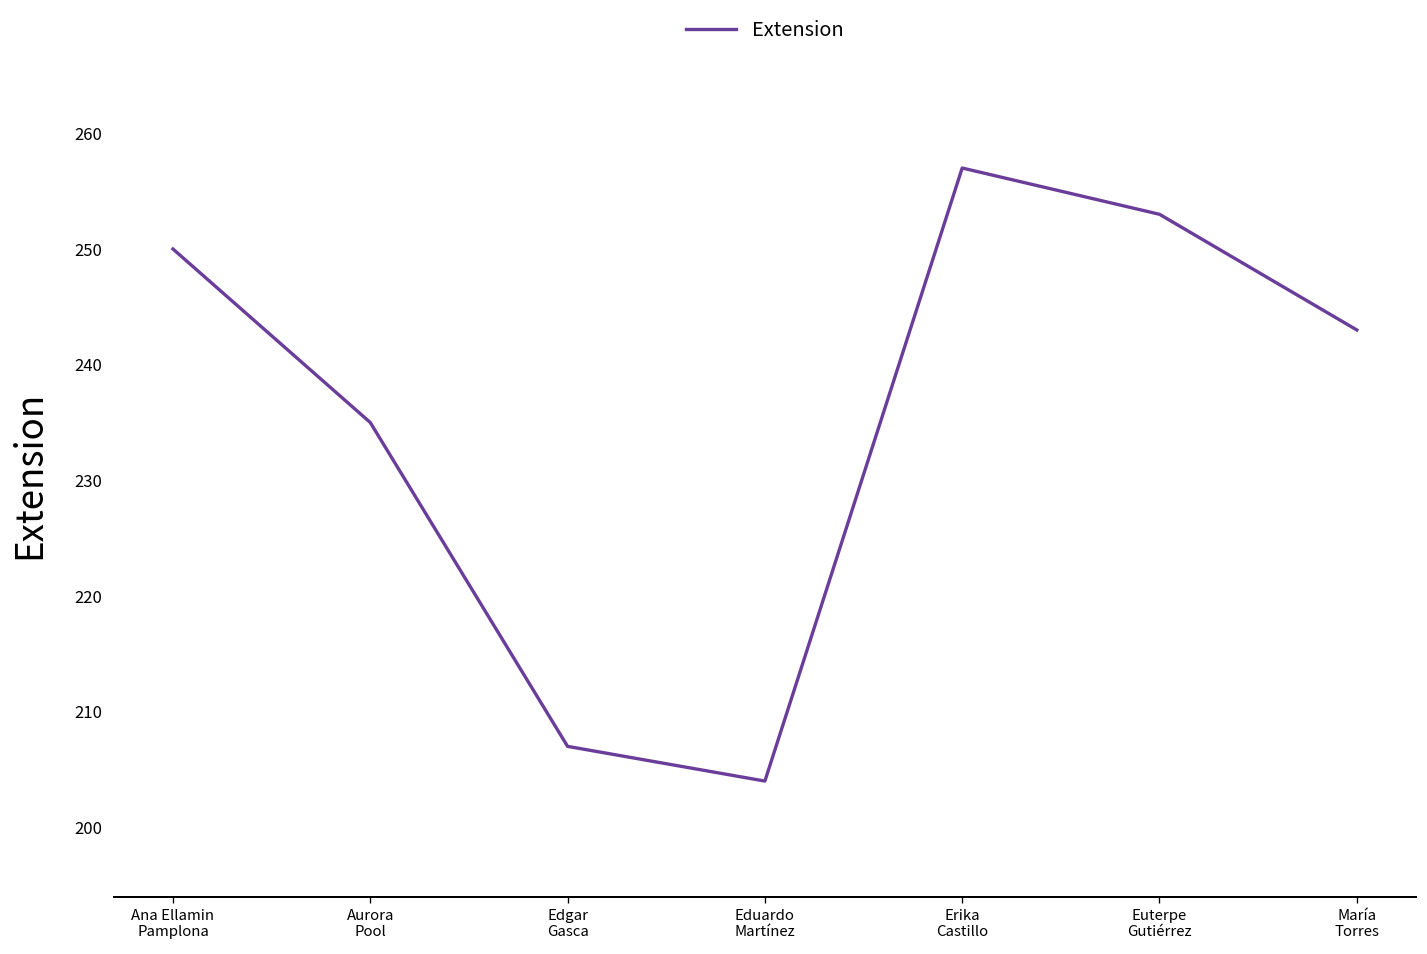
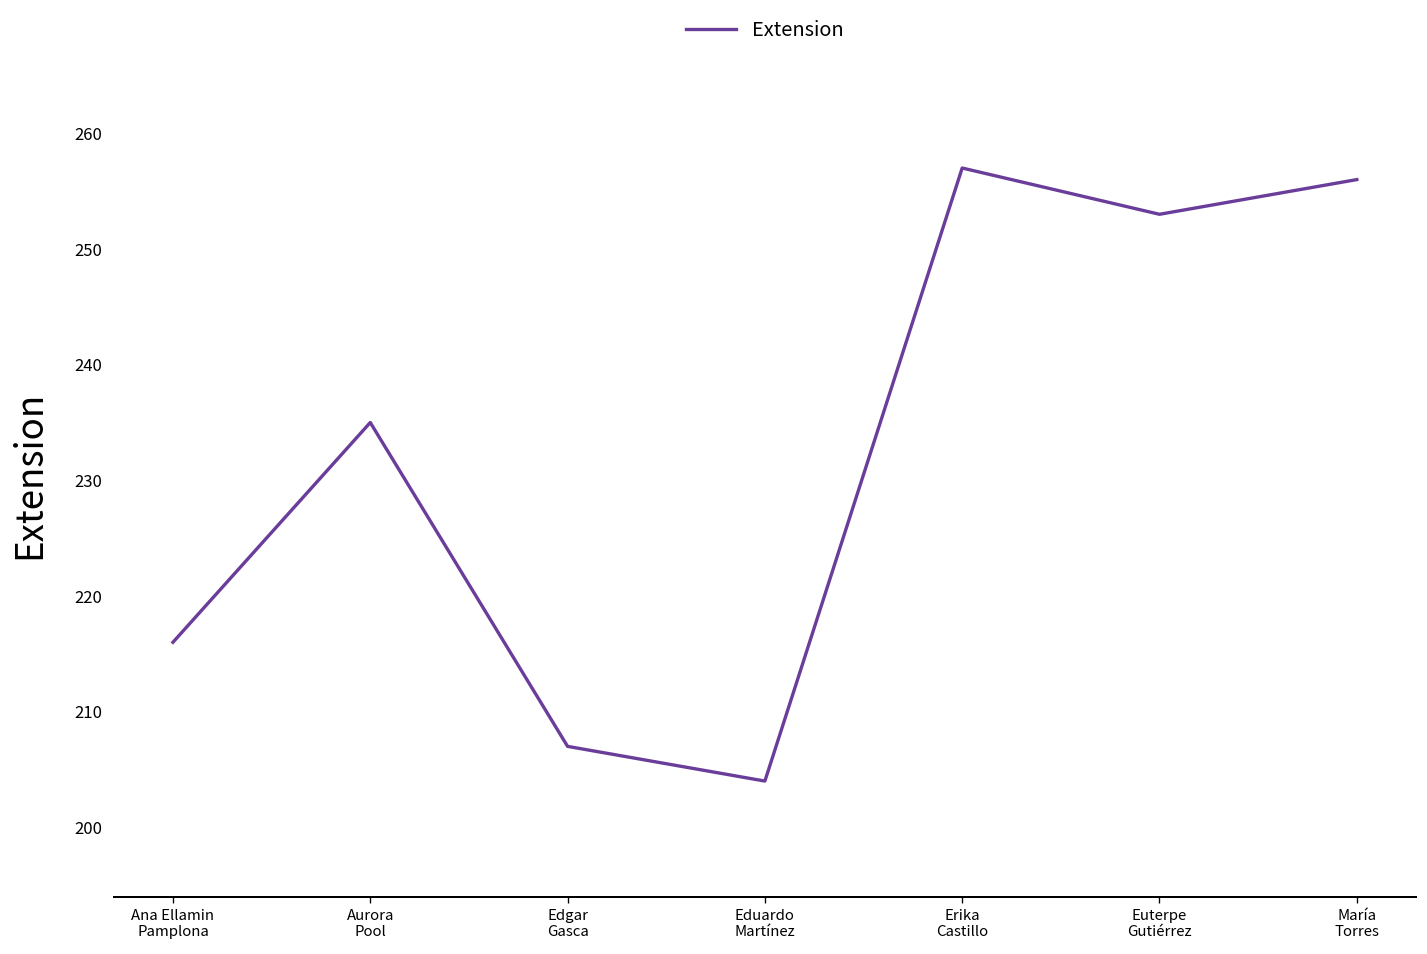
  {
-   "Ana Ellamin Pamplona": 250,
+   "Ana Ellamin Pamplona": 216,
    "Aurora Pool": 235,
    "Edgar Gasca": 207,
    "Eduardo Martínez": 204,
    "Erika Castillo": 257,
    "Euterpe Gutiérrez": 253,
-   "María Torres": 243
+   "María Torres": 256
  }
